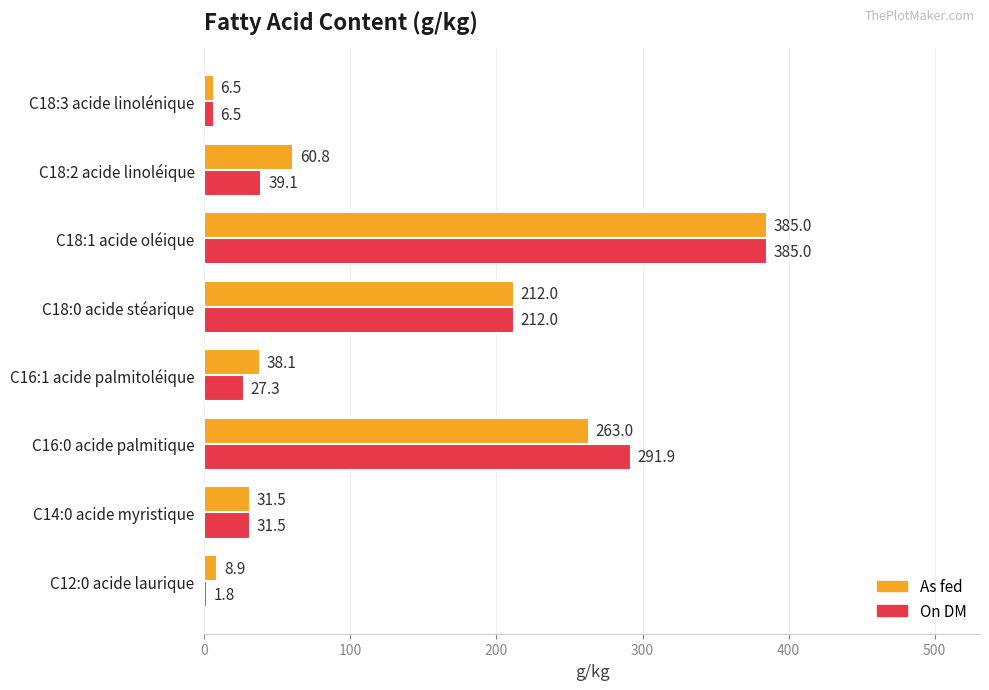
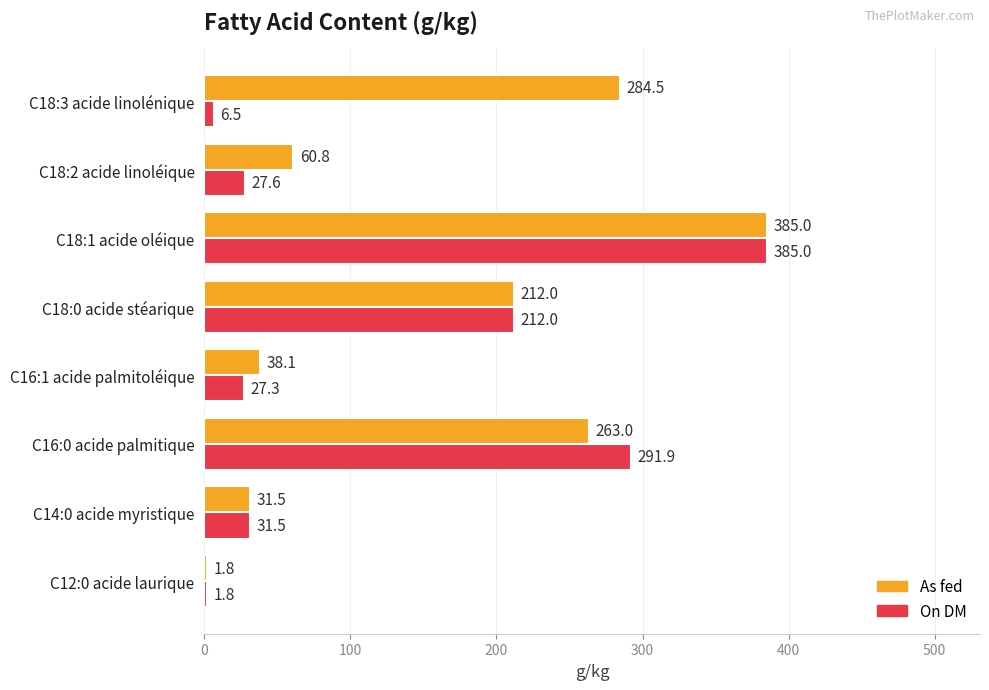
  {
    "As fed": {
-     "C18:3 acide linolénique": 6.5,
+     "C18:3 acide linolénique": 284.5,
      "C18:2 acide linoléique": 60.8,
      "C18:1 acide oléique": 385.0,
      "C18:0 acide stéarique": 212.0,
      "C16:1 acide palmitoléique": 38.1,
      "C16:0 acide palmitique": 263.0,
      "C14:0 acide myristique": 31.5,
-     "C12:0 acide laurique": 8.9
+     "C12:0 acide laurique": 1.8
    },
    "On DM": {
      "C18:3 acide linolénique": 6.5,
-     "C18:2 acide linoléique": 39.1,
+     "C18:2 acide linoléique": 27.6,
      "C18:1 acide oléique": 385.0,
      "C18:0 acide stéarique": 212.0,
      "C16:1 acide palmitoléique": 27.3,
      "C16:0 acide palmitique": 291.9,
      "C14:0 acide myristique": 31.5,
      "C12:0 acide laurique": 1.8
    }
  }
